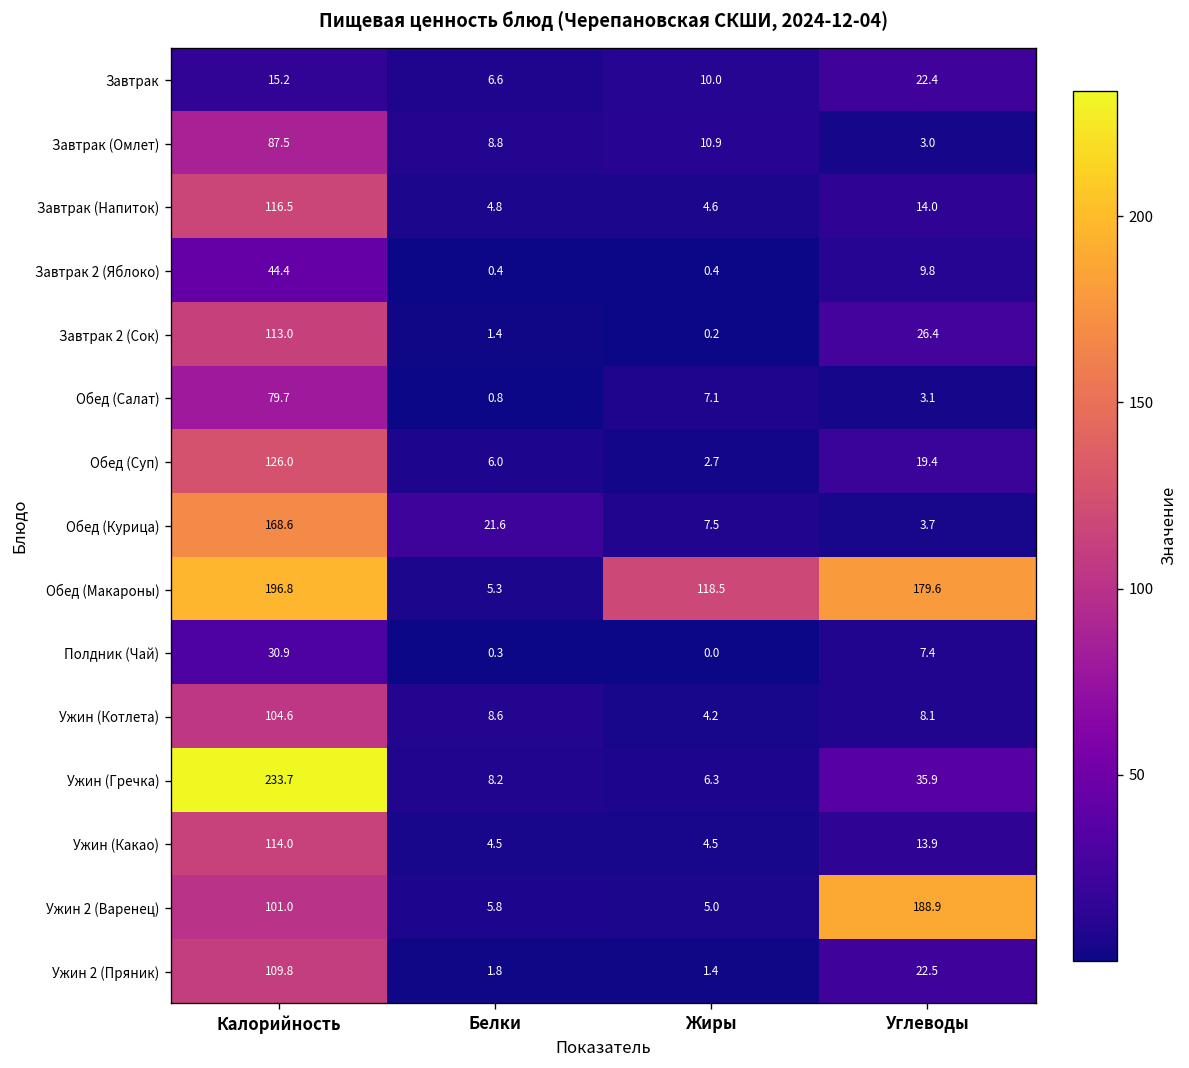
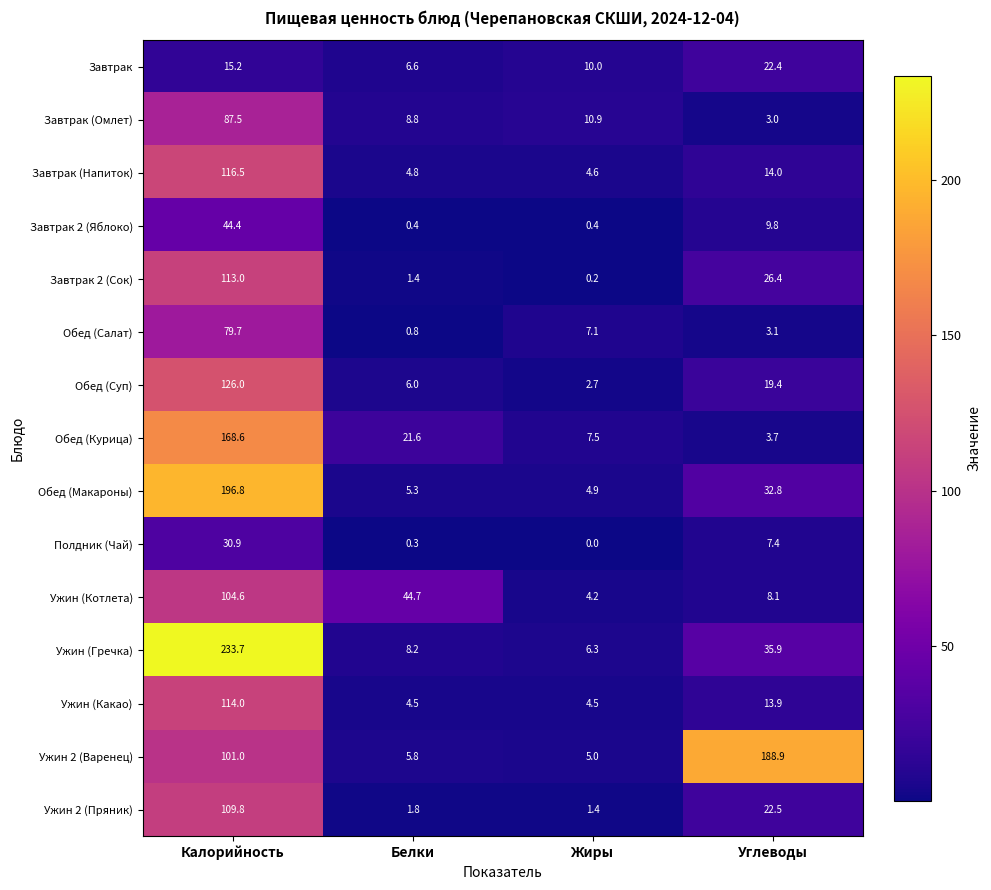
  {
    "Завтрак": {
      "Калорийность": 15.2,
      "Белки": 6.6,
      "Жиры": 10.0,
      "Углеводы": 22.4
    },
    "Завтрак (Омлет)": {
      "Калорийность": 87.5,
      "Белки": 8.8,
      "Жиры": 10.9,
      "Углеводы": 3.0
    },
    "Завтрак (Напиток)": {
      "Калорийность": 116.5,
      "Белки": 4.8,
      "Жиры": 4.6,
      "Углеводы": 14.0
    },
    "Завтрак 2 (Яблоко)": {
      "Калорийность": 44.4,
      "Белки": 0.4,
      "Жиры": 0.4,
      "Углеводы": 9.8
    },
    "Завтрак 2 (Сок)": {
      "Калорийность": 113.0,
      "Белки": 1.4,
      "Жиры": 0.2,
      "Углеводы": 26.4
    },
    "Обед (Салат)": {
      "Калорийность": 79.7,
      "Белки": 0.8,
      "Жиры": 7.1,
      "Углеводы": 3.1
    },
    "Обед (Суп)": {
      "Калорийность": 126.0,
      "Белки": 6.0,
      "Жиры": 2.7,
      "Углеводы": 19.4
    },
    "Обед (Курица)": {
      "Калорийность": 168.6,
      "Белки": 21.6,
      "Жиры": 7.5,
      "Углеводы": 3.7
    },
    "Обед (Макароны)": {
      "Калорийность": 196.8,
      "Белки": 5.3,
-     "Жиры": 118.5,
-     "Углеводы": 179.6
+     "Жиры": 4.9,
+     "Углеводы": 32.8
    },
    "Полдник (Чай)": {
      "Калорийность": 30.9,
      "Белки": 0.3,
      "Жиры": 0.0,
      "Углеводы": 7.4
    },
    "Ужин (Котлета)": {
      "Калорийность": 104.6,
-     "Белки": 8.6,
+     "Белки": 44.7,
      "Жиры": 4.2,
      "Углеводы": 8.1
    },
    "Ужин (Гречка)": {
      "Калорийность": 233.7,
      "Белки": 8.2,
      "Жиры": 6.3,
      "Углеводы": 35.9
    },
    "Ужин (Какао)": {
      "Калорийность": 114.0,
      "Белки": 4.5,
      "Жиры": 4.5,
      "Углеводы": 13.9
    },
    "Ужин 2 (Варенец)": {
      "Калорийность": 101.0,
      "Белки": 5.8,
      "Жиры": 5.0,
      "Углеводы": 188.9
    },
    "Ужин 2 (Пряник)": {
      "Калорийность": 109.8,
      "Белки": 1.8,
      "Жиры": 1.4,
      "Углеводы": 22.5
    }
  }
